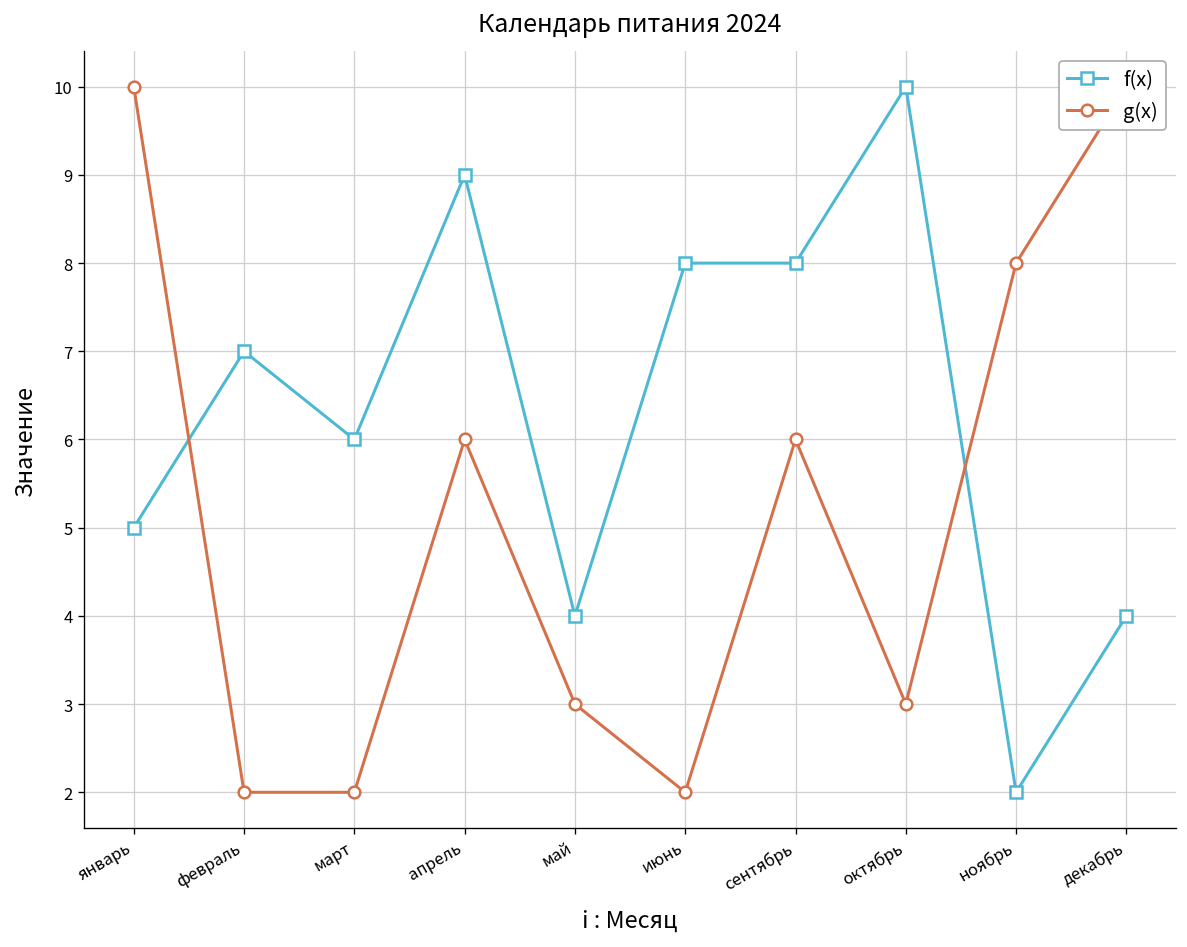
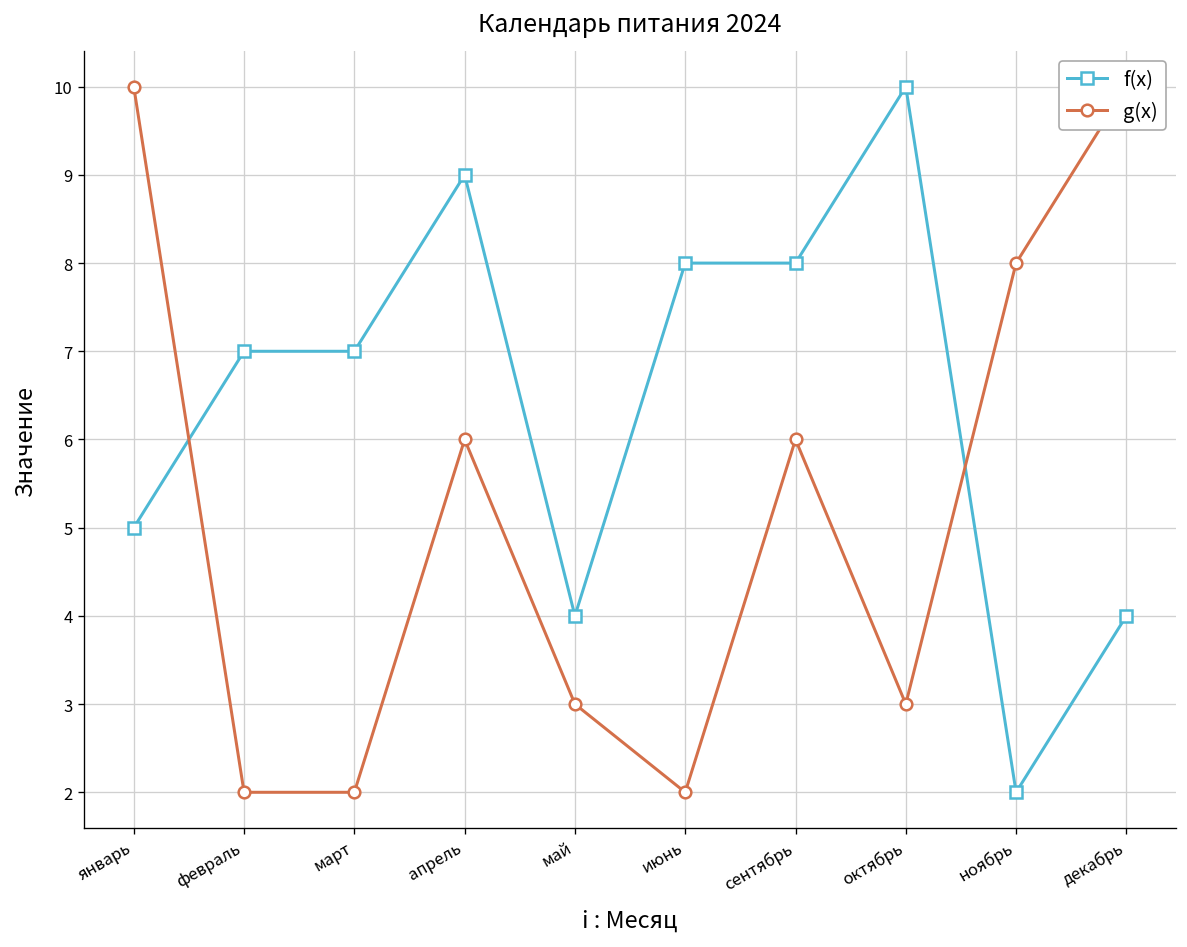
  {
    "f(x)": {
      "январь": 5,
      "февраль": 7,
-     "март": 6,
+     "март": 7,
      "апрель": 9,
      "май": 4,
      "июнь": 8,
      "сентябрь": 8,
      "октябрь": 10,
      "ноябрь": 2,
      "декабрь": 4
    },
    "g(x)": {
      "январь": 10,
      "февраль": 2,
      "март": 2,
      "апрель": 6,
      "май": 3,
      "июнь": 2,
      "сентябрь": 6,
      "октябрь": 3,
      "ноябрь": 8
    }
  }
